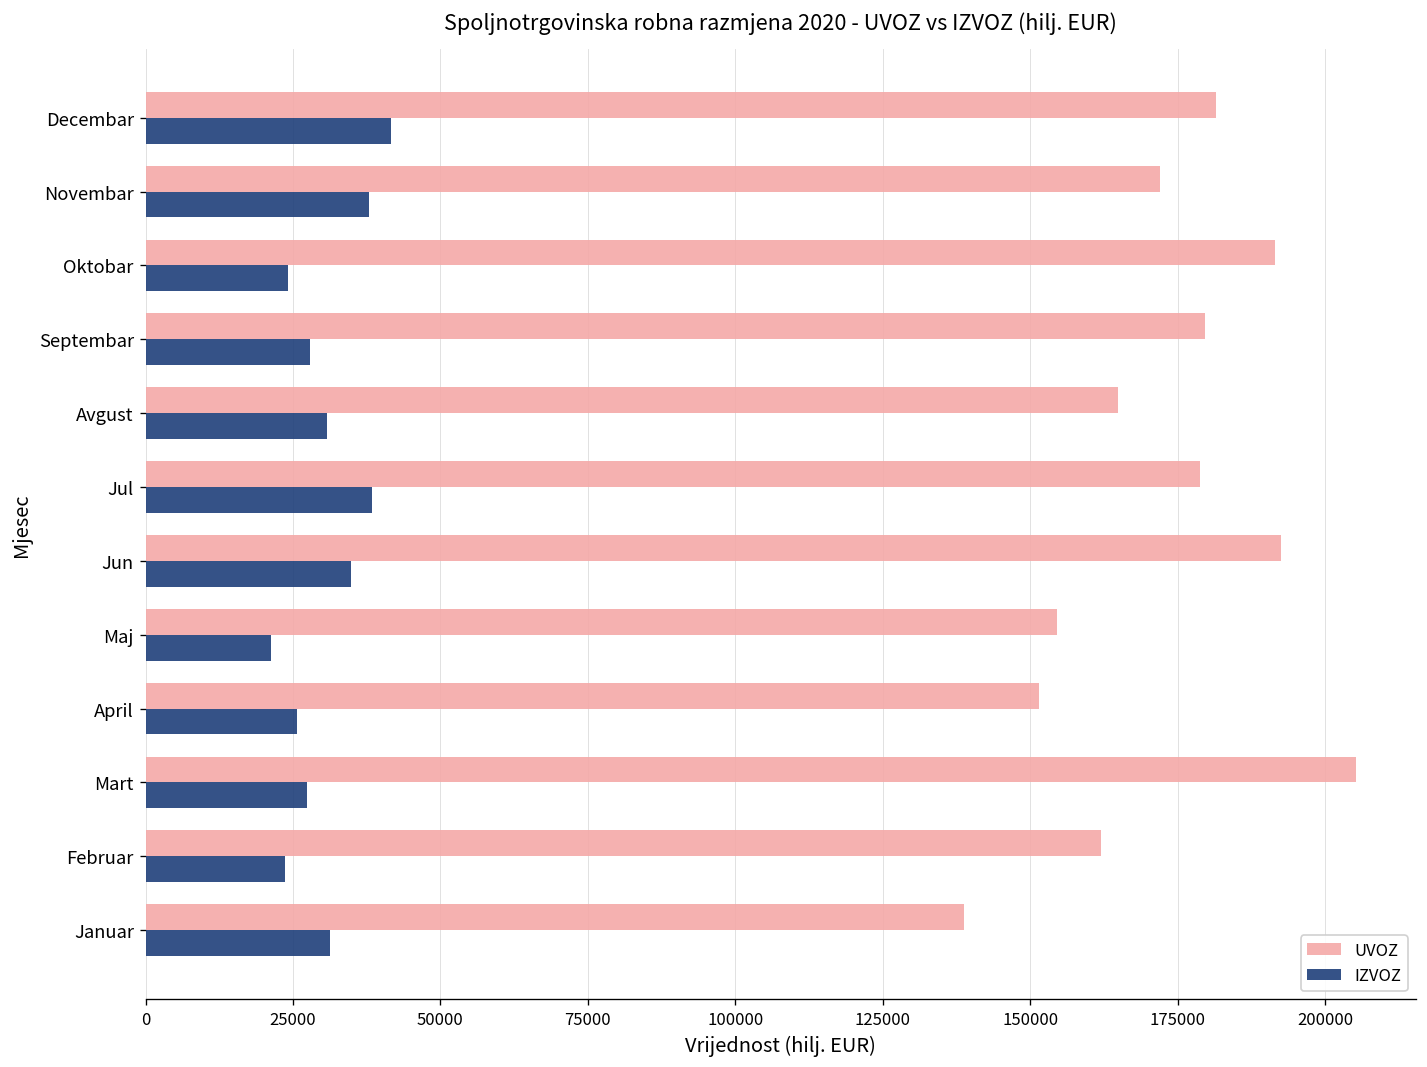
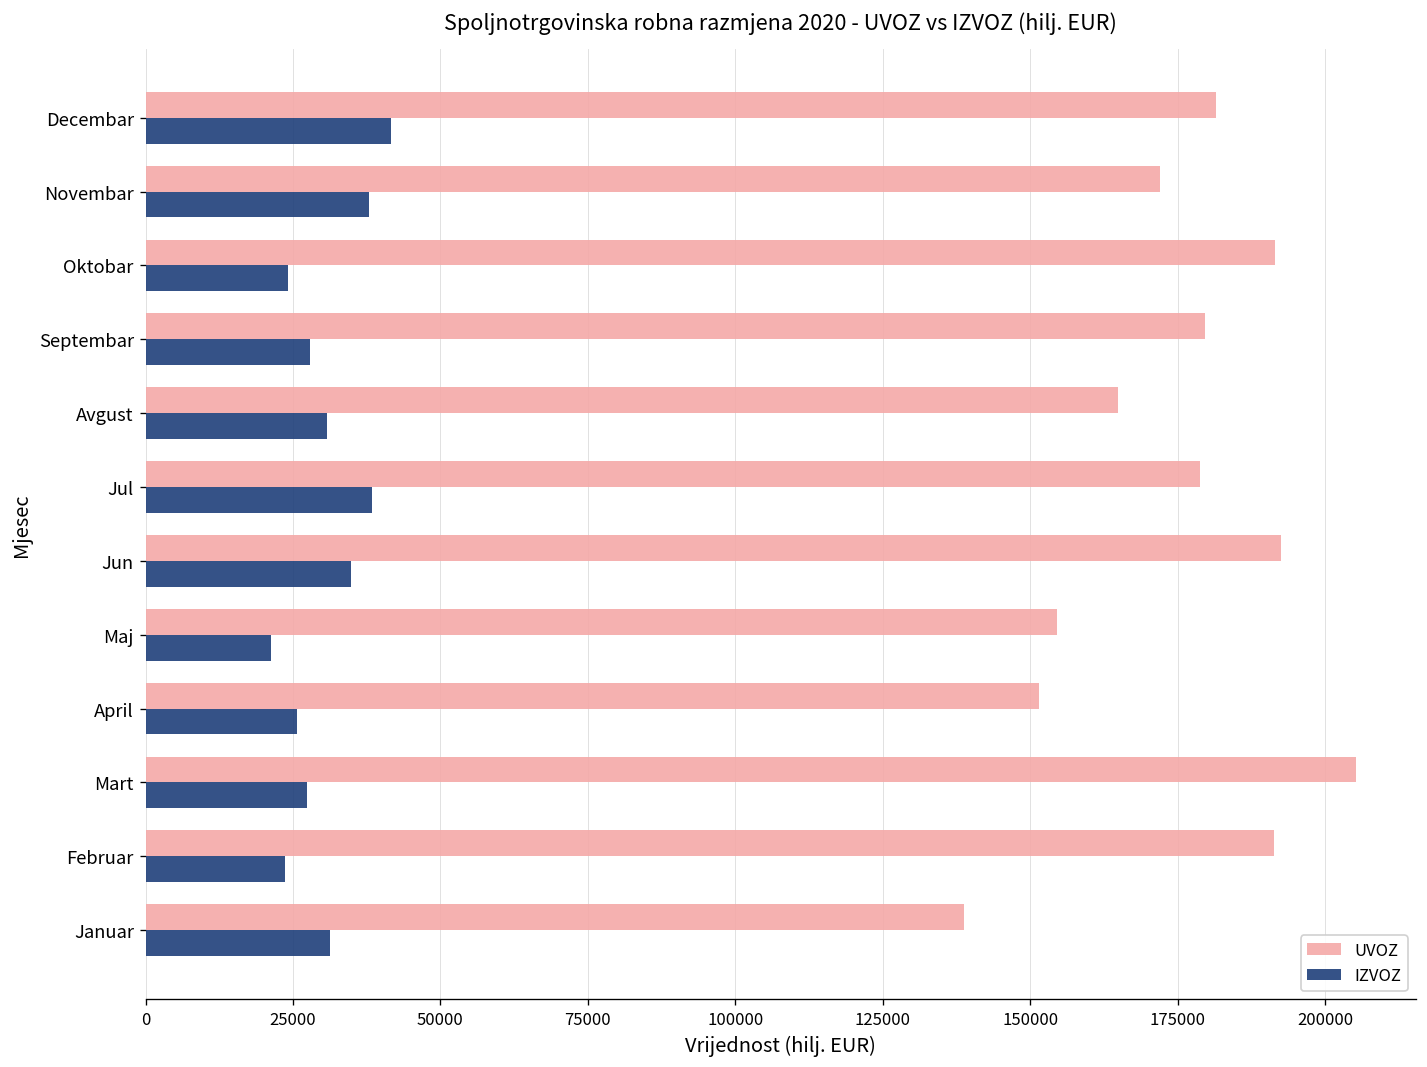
  {
    "UVOZ": {
      "Decembar": 182000,
      "Novembar": 172000,
      "Oktobar": 192000,
      "Septembar": 180000,
      "Avgust": 165000,
      "Jul": 179000,
      "Jun": 193000,
      "Maj": 155000,
      "April": 151000,
      "Mart": 205000,
-     "Februar": 162000,
+     "Februar": 191000,
      "Januar": 139000
    },
    "IZVOZ": {
      "Decembar": 42000,
      "Novembar": 38000,
      "Oktobar": 24000,
      "Septembar": 28000,
      "Avgust": 31000,
      "Jul": 38000,
      "Jun": 35000,
      "Maj": 21000,
      "April": 26000,
      "Mart": 27000,
      "Februar": 24000,
      "Januar": 31000
    }
  }
